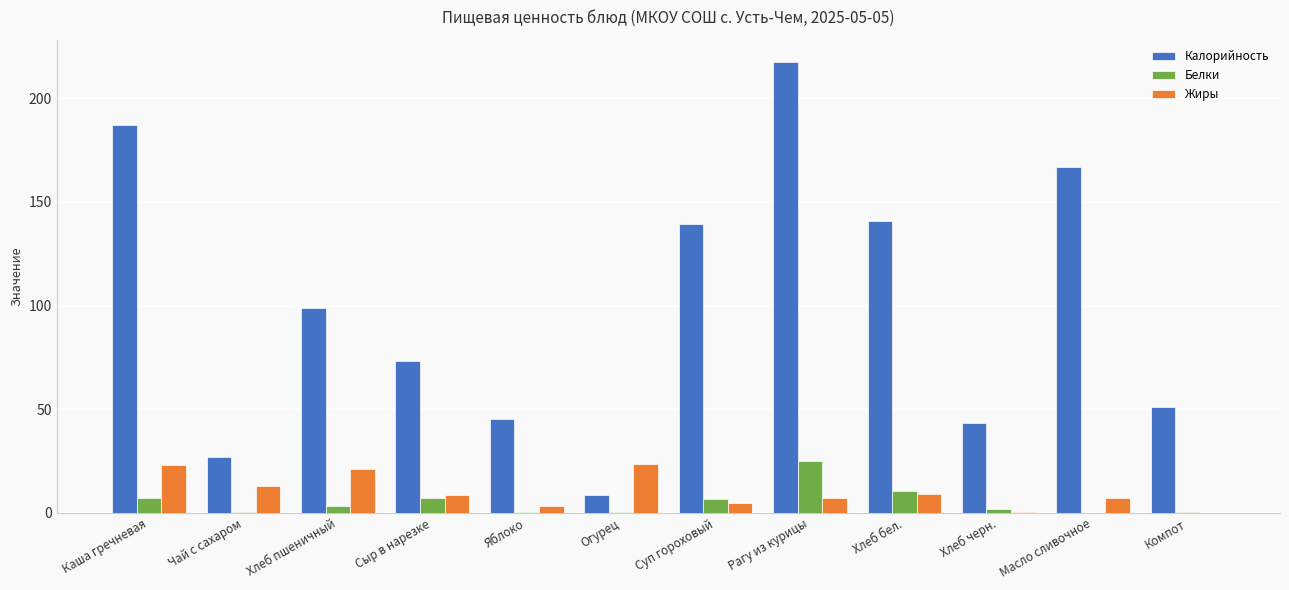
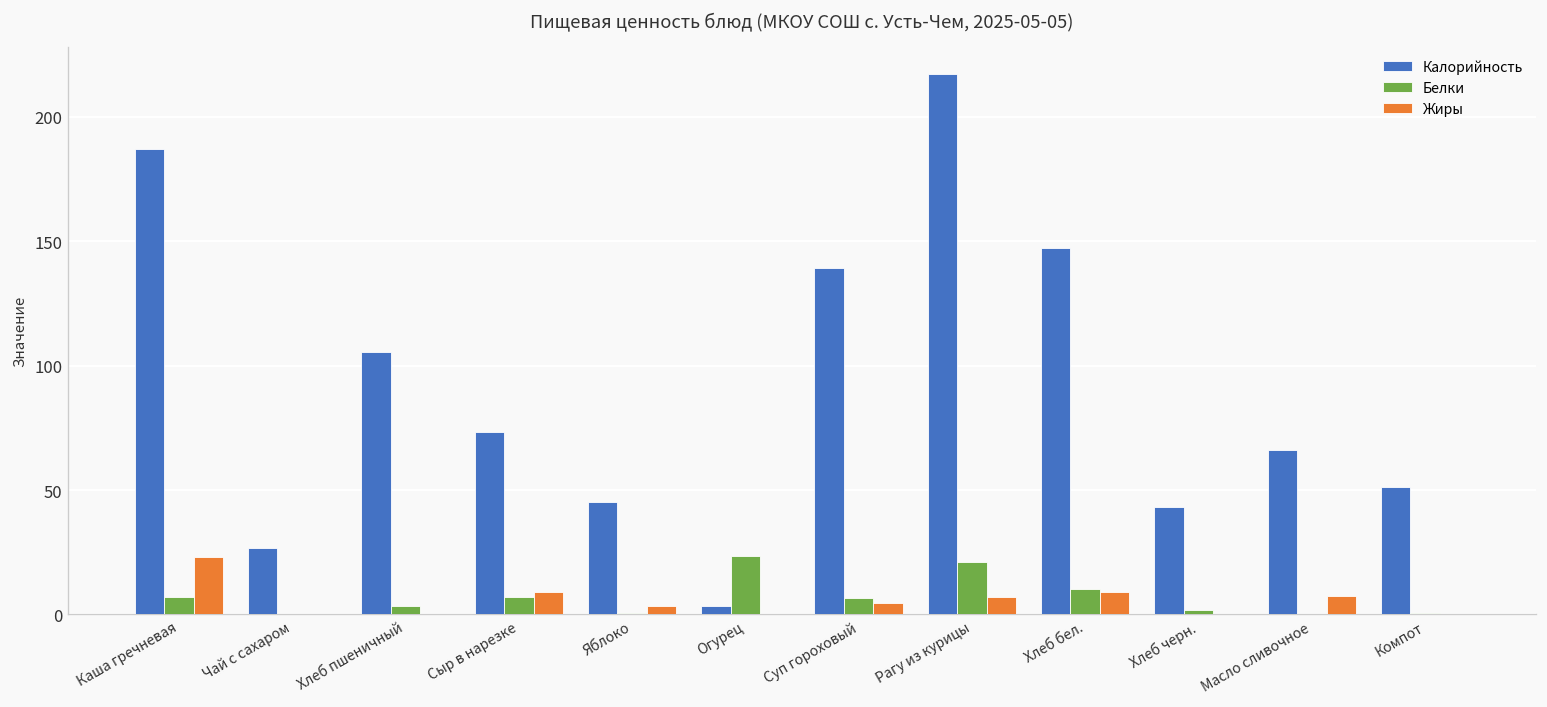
  {
    "Калорийность": {
      "Каша гречневая": 187,
      "Чай с сахаром": 27,
-     "Хлеб пшеничный": 99,
+     "Хлеб пшеничный": 106,
      "Сыр в нарезке": 73,
      "Яблоко": 45,
-     "Огурец": 9,
+     "Огурец": 3,
      "Суп гороховый": 139,
      "Рагу из курицы": 217,
-     "Хлеб бел.": 141,
+     "Хлеб бел.": 147,
      "Хлеб черн.": 43,
-     "Масло сливочное": 167,
+     "Масло сливочное": 66,
      "Компот": 51
    },
    "Белки": {
      "Каша гречневая": 7,
      "Хлеб пшеничный": 3,
      "Сыр в нарезке": 7,
-     "Огурец": 0,
+     "Огурец": 23,
      "Суп гороховый": 7,
-     "Рагу из курицы": 25,
+     "Рагу из курицы": 21,
      "Хлеб бел.": 10,
      "Хлеб черн.": 2
    },
    "Жиры": {
      "Каша гречневая": 23,
-     "Чай с сахаром": 13,
-     "Хлеб пшеничный": 21,
+     "Чай с сахаром": 0,
+     "Хлеб пшеничный": 0,
      "Сыр в нарезке": 9,
      "Яблоко": 3,
-     "Огурец": 24,
+     "Огурец": 0,
      "Суп гороховый": 5,
      "Рагу из курицы": 7,
      "Хлеб бел.": 9,
      "Масло сливочное": 7,
      "Компот": 0
    }
  }
